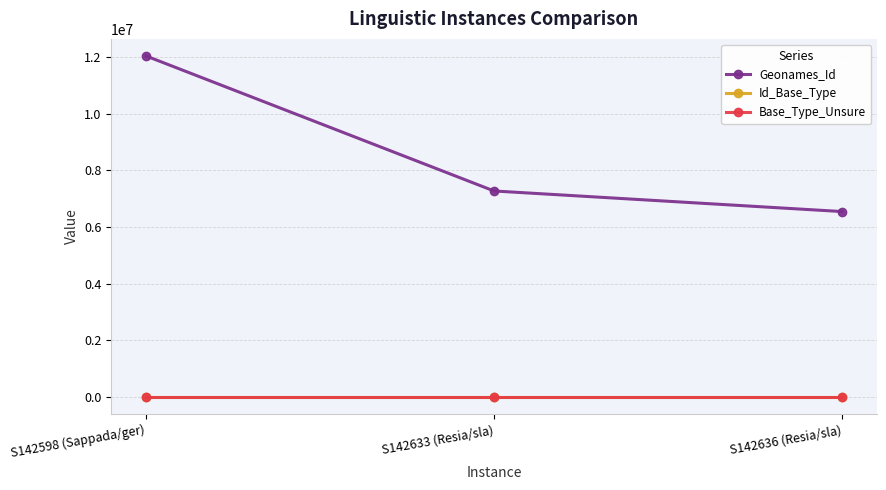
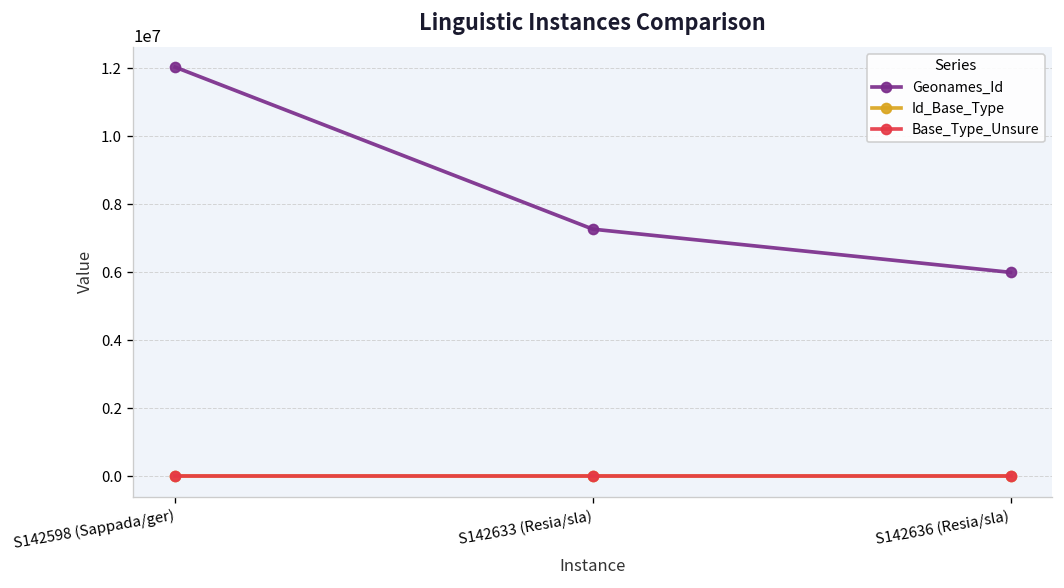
  {
    "Geonames_Id": {
      "S142598 (Sappada/ger)": 12000000,
      "S142633 (Resia/sla)": 7300000,
-     "S142636 (Resia/sla)": 6500000
+     "S142636 (Resia/sla)": 6000000
    },
    "Base_Type_Unsure": {
      "S142598 (Sappada/ger)": 0,
      "S142633 (Resia/sla)": 0,
      "S142636 (Resia/sla)": 0
    }
  }
